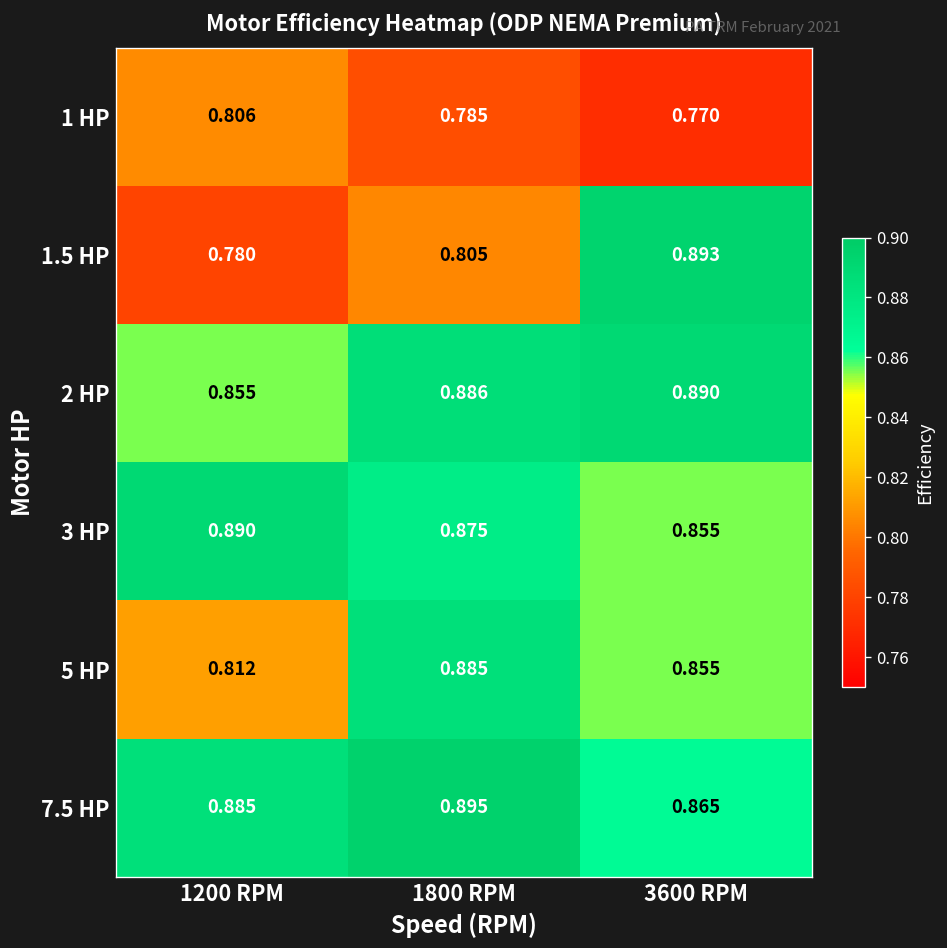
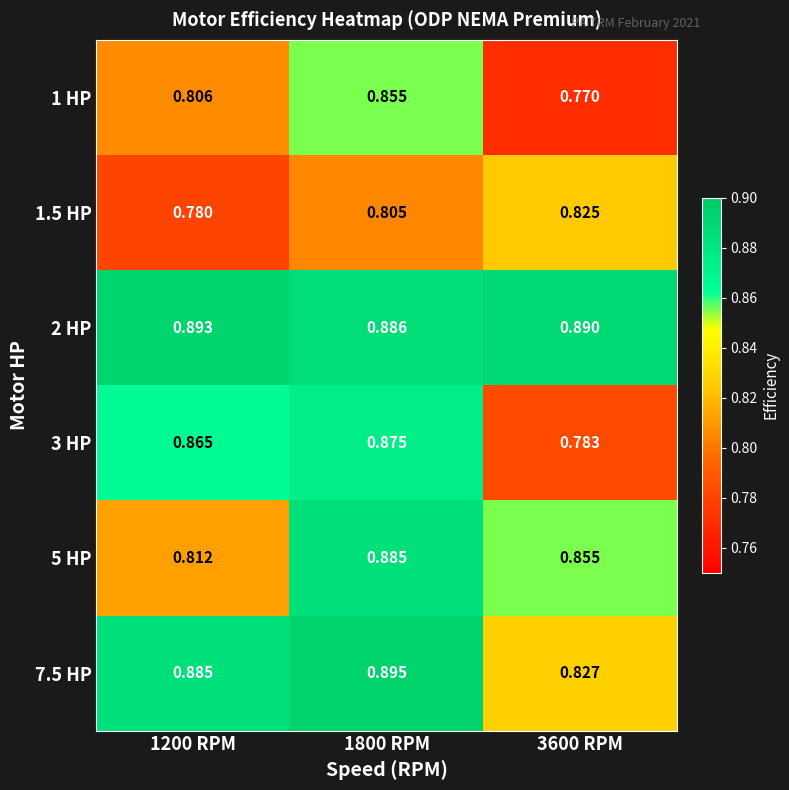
  {
    "1 HP": {
      "1200 RPM": 0.806,
-     "1800 RPM": 0.785,
+     "1800 RPM": 0.855,
      "3600 RPM": 0.770
    },
    "1.5 HP": {
      "1200 RPM": 0.780,
      "1800 RPM": 0.805,
-     "3600 RPM": 0.893
+     "3600 RPM": 0.825
    },
    "2 HP": {
-     "1200 RPM": 0.855,
+     "1200 RPM": 0.893,
      "1800 RPM": 0.886,
      "3600 RPM": 0.890
    },
    "3 HP": {
-     "1200 RPM": 0.890,
+     "1200 RPM": 0.865,
      "1800 RPM": 0.875,
-     "3600 RPM": 0.855
+     "3600 RPM": 0.783
    },
    "5 HP": {
      "1200 RPM": 0.812,
      "1800 RPM": 0.885,
      "3600 RPM": 0.855
    },
    "7.5 HP": {
      "1200 RPM": 0.885,
      "1800 RPM": 0.895,
-     "3600 RPM": 0.865
+     "3600 RPM": 0.827
    }
  }
